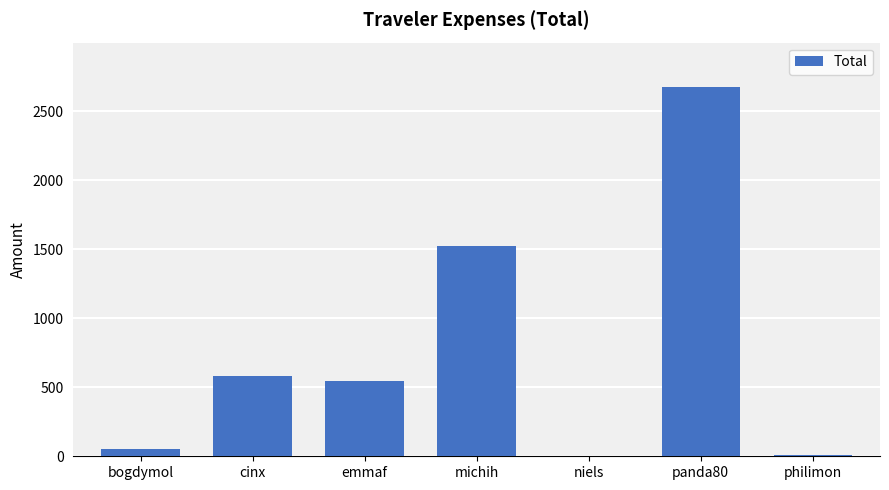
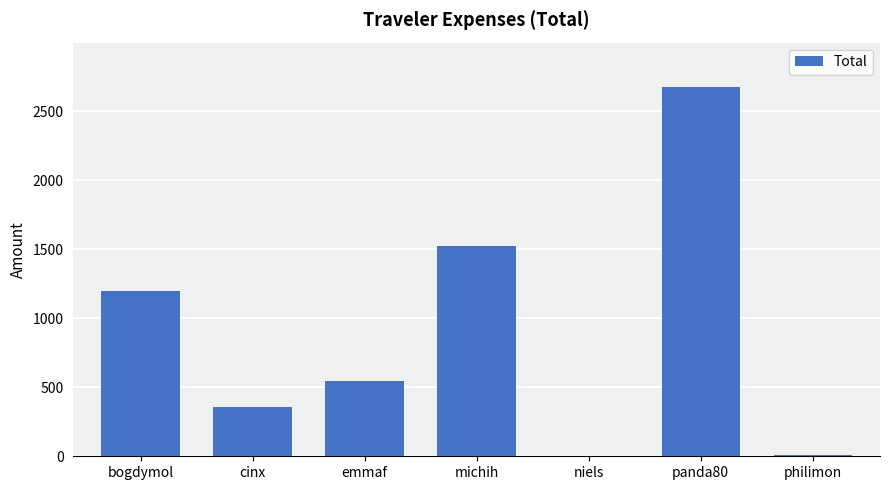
  {
-   "bogdymol": 50,
-   "cinx": 580,
+   "bogdymol": 1200,
+   "cinx": 350,
    "emmaf": 540,
    "michih": 1520,
    "panda80": 2680
  }
